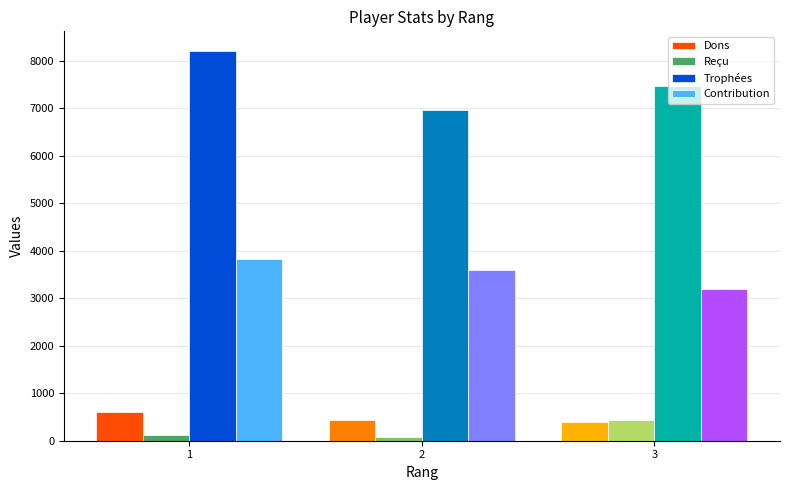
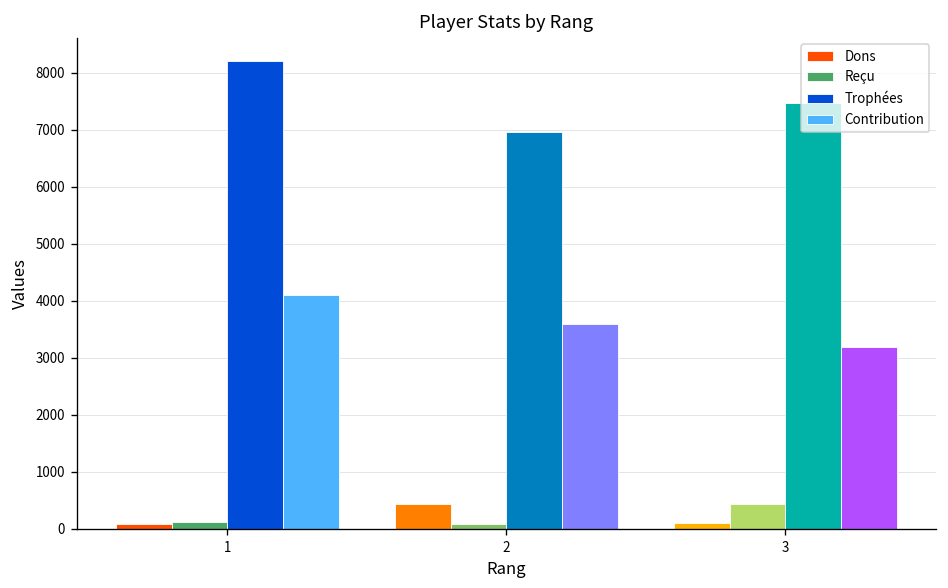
  {
    "Dons": {
-     "1": 600,
+     "1": 100,
      "2": 400,
-     "3": 400
+     "3": 100
    },
    "Reçu": {
      "1": 100,
      "2": 100,
      "3": 400
    },
    "Trophées": {
      "1": 8200,
      "2": 7000
    },
    "Contribution": {
-     "1": 3800,
+     "1": 4100,
      "2": 3600,
      "3": 3200
    }
  }
